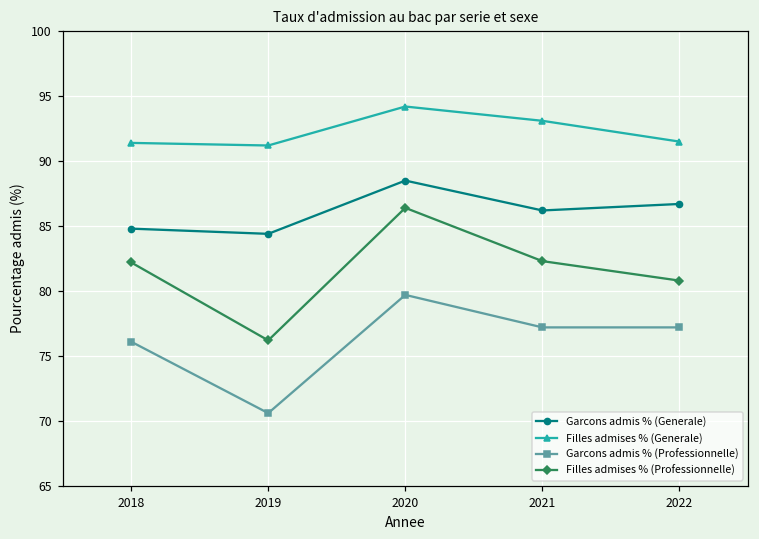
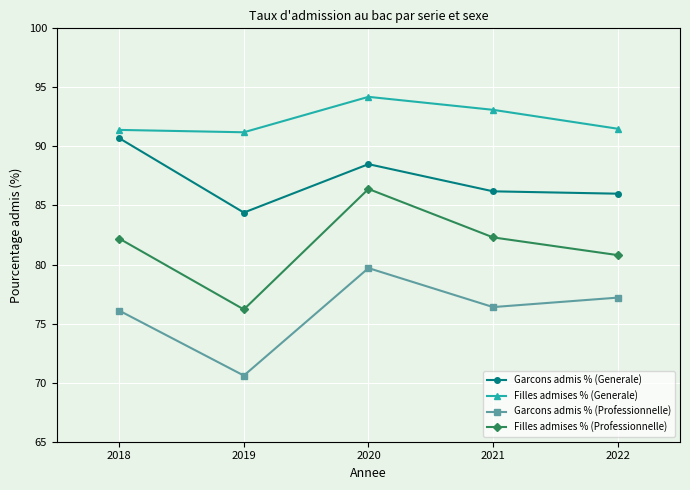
  {
    "Garcons admis % (Generale)": {
-     "2018": 84.8,
+     "2018": 90.7,
      "2019": 84.4,
      "2020": 88.5,
      "2021": 86.2,
-     "2022": 86.7
+     "2022": 86.0
    },
    "Filles admises % (Generale)": {
      "2018": 91.4,
      "2019": 91.2,
      "2020": 94.2,
      "2021": 93.1,
      "2022": 91.5
    },
    "Garcons admis % (Professionnelle)": {
      "2018": 76.1,
      "2019": 70.6,
      "2020": 79.7,
-     "2021": 77.2,
+     "2021": 76.4,
      "2022": 77.2
    },
    "Filles admises % (Professionnelle)": {
      "2018": 82.2,
      "2019": 76.2,
      "2020": 86.4,
      "2021": 82.3,
      "2022": 80.8
    }
  }
